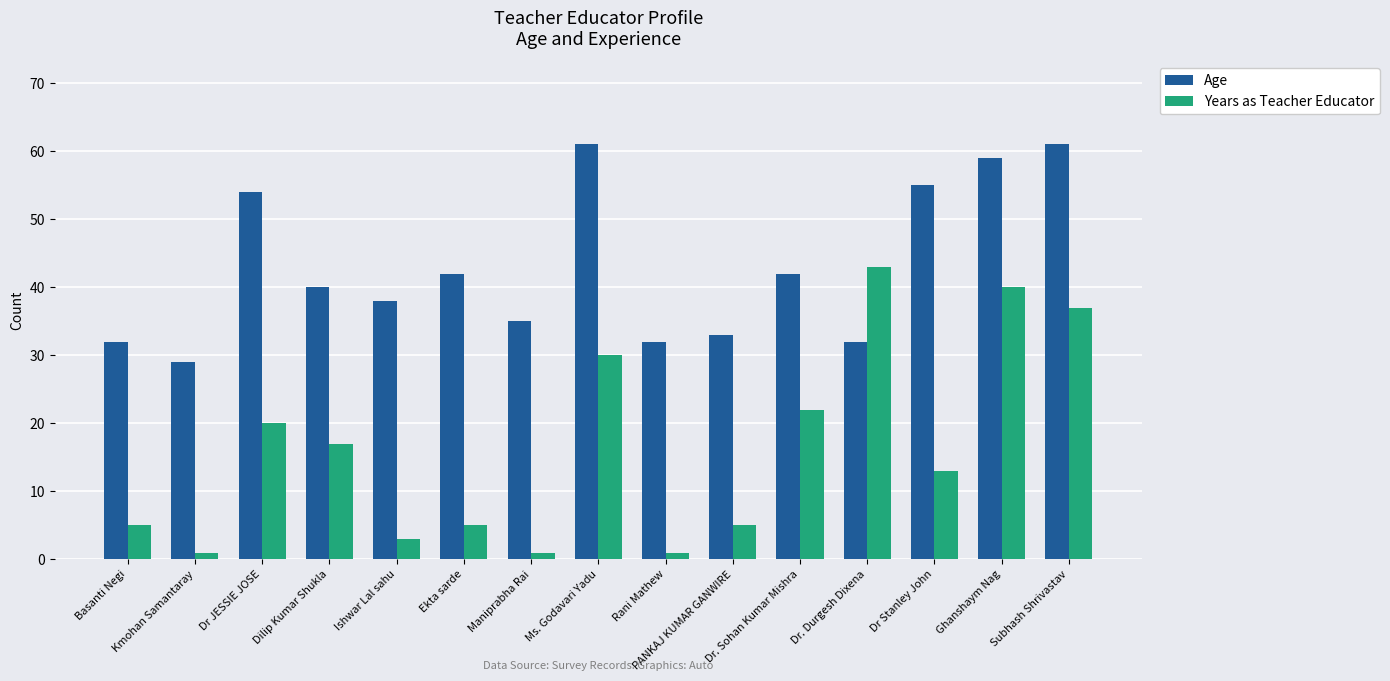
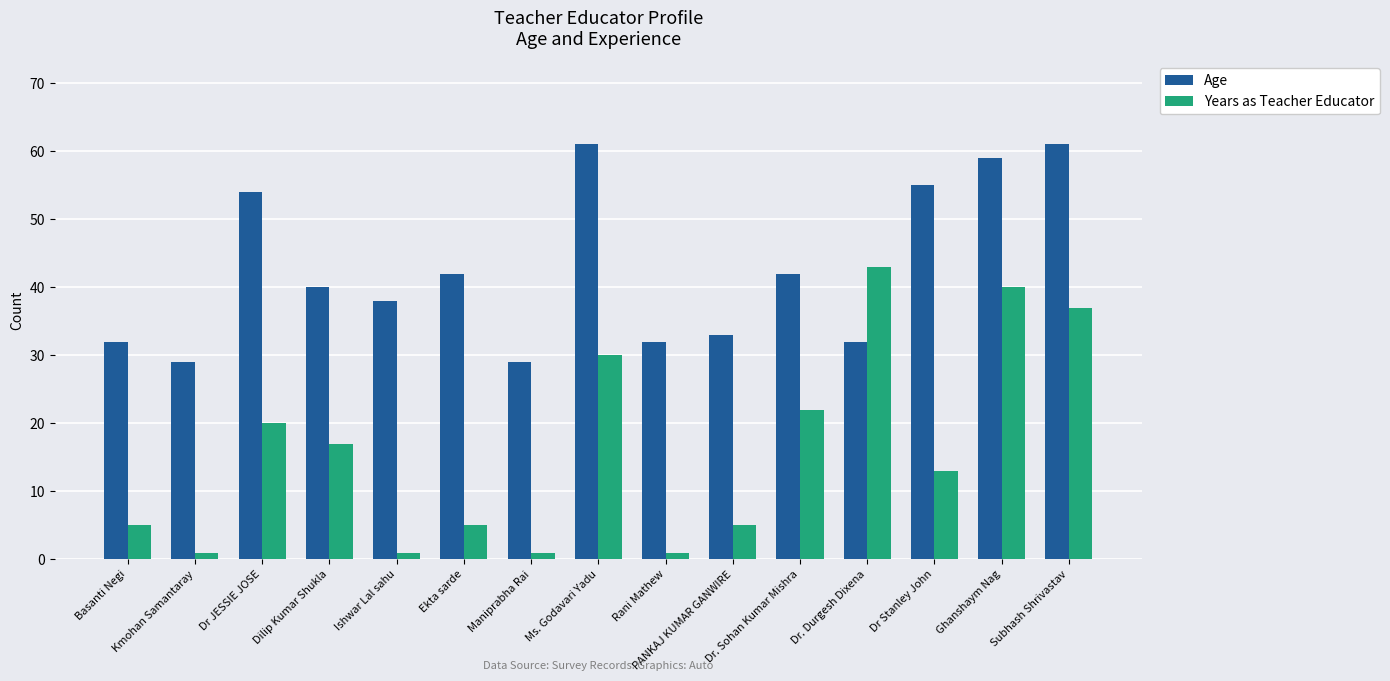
  {
    "Age": {
      "Basanti Negi": 32,
      "Kmohan Samantaray": 29,
      "Dr JESSIE JOSE": 54,
      "Dilip Kumar Shukla": 40,
      "Ishwar Lal sahu": 38,
      "Ekta sarde": 42,
-     "Maniprabha Rai": 35,
+     "Maniprabha Rai": 29,
      "Ms. Godavari Yadu": 61,
      "Rani Mathew": 32,
      "PANKAJ KUMAR GANWIRE": 33,
      "Dr. Sohan Kumar Mishra": 42,
      "Dr. Durgesh Dixena": 32,
      "Dr Stanley John": 55,
      "Ghanshaym Nag": 59,
      "Subhash Shrivastav": 61
    },
    "Years as Teacher Educator": {
      "Basanti Negi": 5,
      "Kmohan Samantaray": 1,
      "Dr JESSIE JOSE": 20,
      "Dilip Kumar Shukla": 17,
-     "Ishwar Lal sahu": 3,
+     "Ishwar Lal sahu": 1,
      "Ekta sarde": 5,
      "Maniprabha Rai": 1,
      "Ms. Godavari Yadu": 30,
      "Rani Mathew": 1,
      "PANKAJ KUMAR GANWIRE": 5,
      "Dr. Sohan Kumar Mishra": 22,
      "Dr. Durgesh Dixena": 43,
      "Dr Stanley John": 13,
      "Ghanshaym Nag": 40,
      "Subhash Shrivastav": 37
    }
  }
